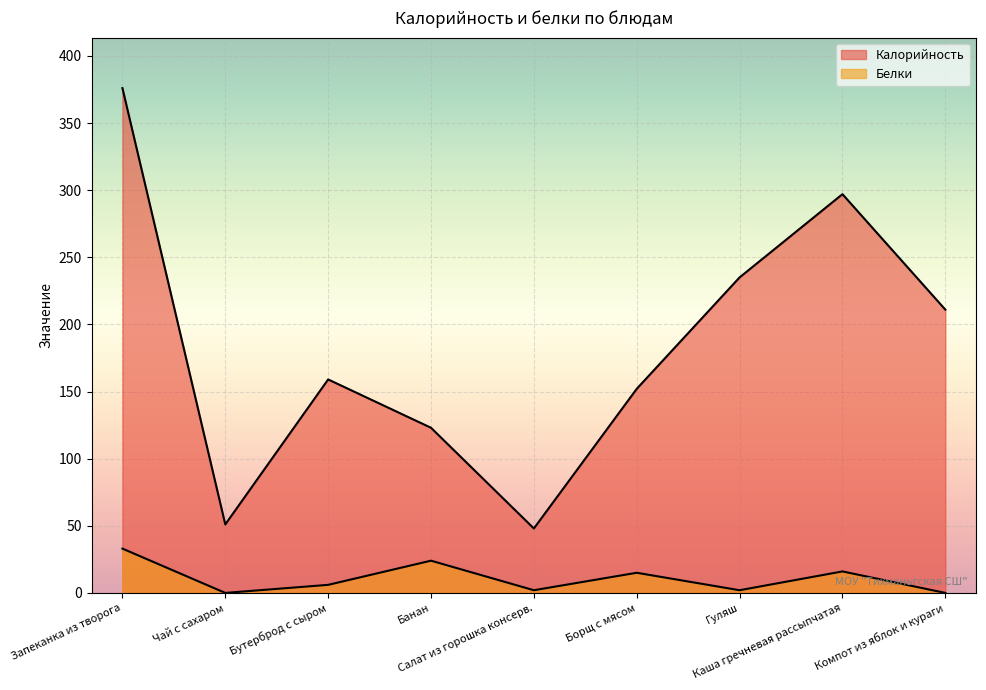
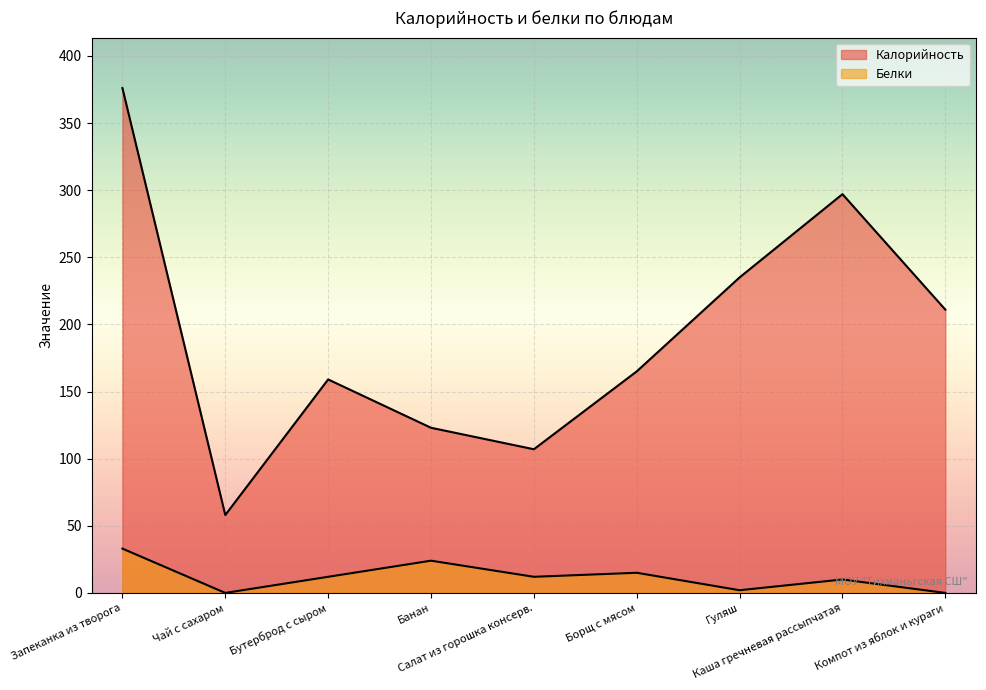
  {
    "Калорийность": {
      "Запеканка из творога": 376,
-     "Чай с сахаром": 51,
+     "Чай с сахаром": 58,
      "Бутерброд с сыром": 159,
      "Банан": 123,
-     "Салат из горошка консерв.": 48,
-     "Борщ с мясом": 152,
+     "Салат из горошка консерв.": 107,
+     "Борщ с мясом": 165,
      "Гуляш": 235,
      "Каша гречневая рассыпчатая": 297,
      "Компот из яблок и кураги": 211
    },
    "Белки": {
      "Запеканка из творога": 33,
      "Чай с сахаром": 0,
-     "Бутерброд с сыром": 6,
+     "Бутерброд с сыром": 12,
      "Банан": 24,
-     "Салат из горошка консерв.": 2,
+     "Салат из горошка консерв.": 12,
      "Борщ с мясом": 15,
      "Гуляш": 2,
-     "Каша гречневая рассыпчатая": 16,
+     "Каша гречневая рассыпчатая": 10,
      "Компот из яблок и кураги": 0
    }
  }
